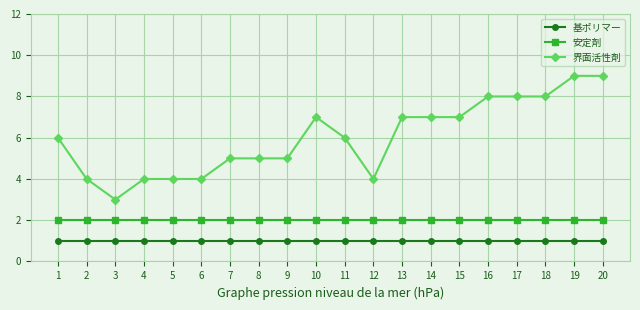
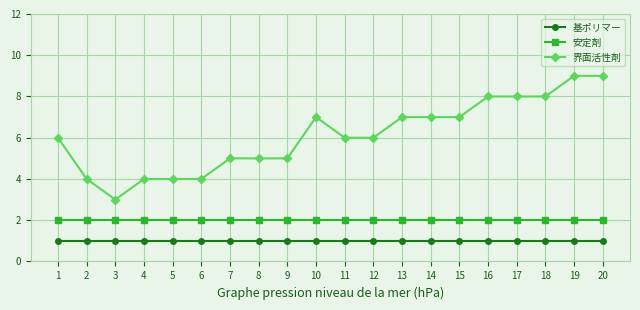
  {
    "基ポリマー": {
      "1": 1,
      "2": 1,
      "3": 1,
      "4": 1,
      "5": 1,
      "6": 1,
      "7": 1,
      "8": 1,
      "9": 1,
      "10": 1,
      "11": 1,
      "12": 1,
      "13": 1,
      "14": 1,
      "15": 1,
      "16": 1,
      "17": 1,
      "18": 1,
      "19": 1,
      "20": 1
    },
    "安定剤": {
      "1": 2,
      "2": 2,
      "3": 2,
      "4": 2,
      "5": 2,
      "6": 2,
      "7": 2,
      "8": 2,
      "9": 2,
      "10": 2,
      "11": 2,
      "12": 2,
      "13": 2,
      "14": 2,
      "15": 2,
      "16": 2,
      "17": 2,
      "18": 2,
      "19": 2,
      "20": 2
    },
    "界面活性剤": {
      "1": 6,
      "2": 4,
      "3": 3,
      "4": 4,
      "5": 4,
      "6": 4,
      "7": 5,
      "8": 5,
      "9": 5,
      "10": 7,
      "11": 6,
-     "12": 4,
+     "12": 6,
      "13": 7,
      "14": 7,
      "15": 7,
      "16": 8,
      "17": 8,
      "18": 8,
      "19": 9,
      "20": 9
    }
  }
